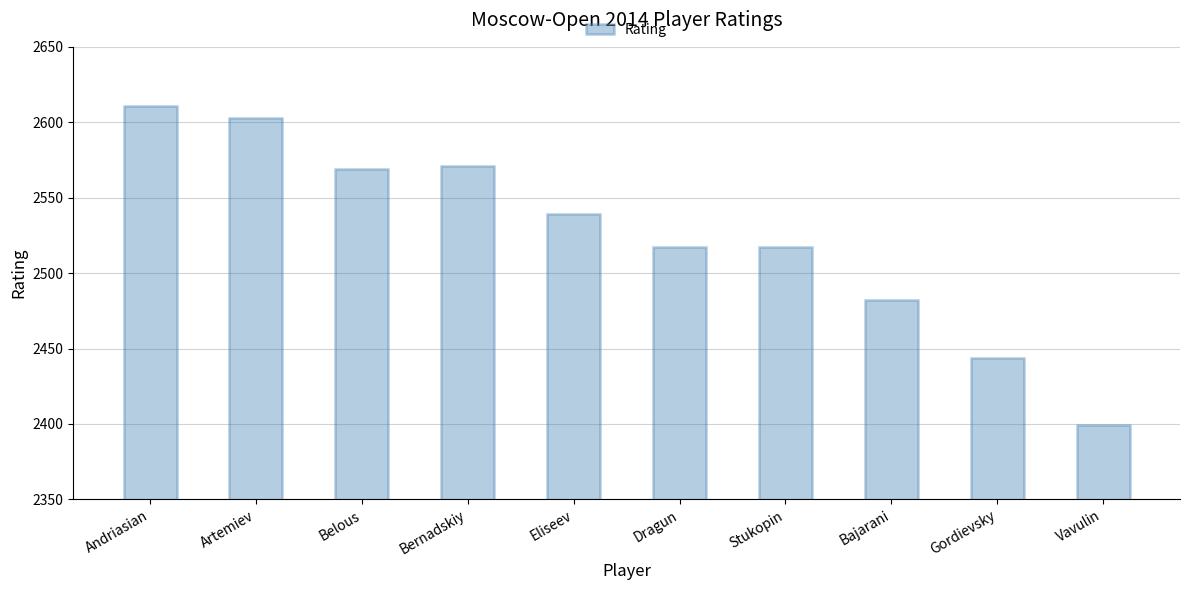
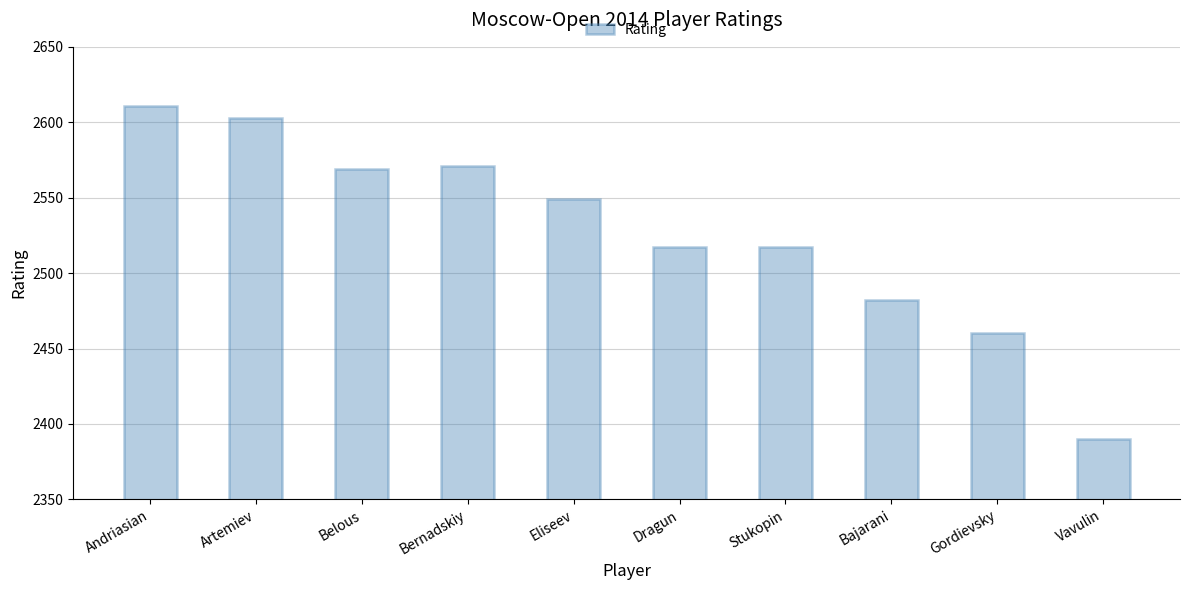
  {
    "Andriasian": 2611,
    "Artemiev": 2603,
    "Belous": 2569,
    "Bernadskiy": 2571,
-   "Eliseev": 2539,
+   "Eliseev": 2549,
    "Dragun": 2517,
    "Stukopin": 2517,
    "Bajarani": 2482,
-   "Gordievsky": 2444,
-   "Vavulin": 2399
+   "Gordievsky": 2460,
+   "Vavulin": 2390
  }
